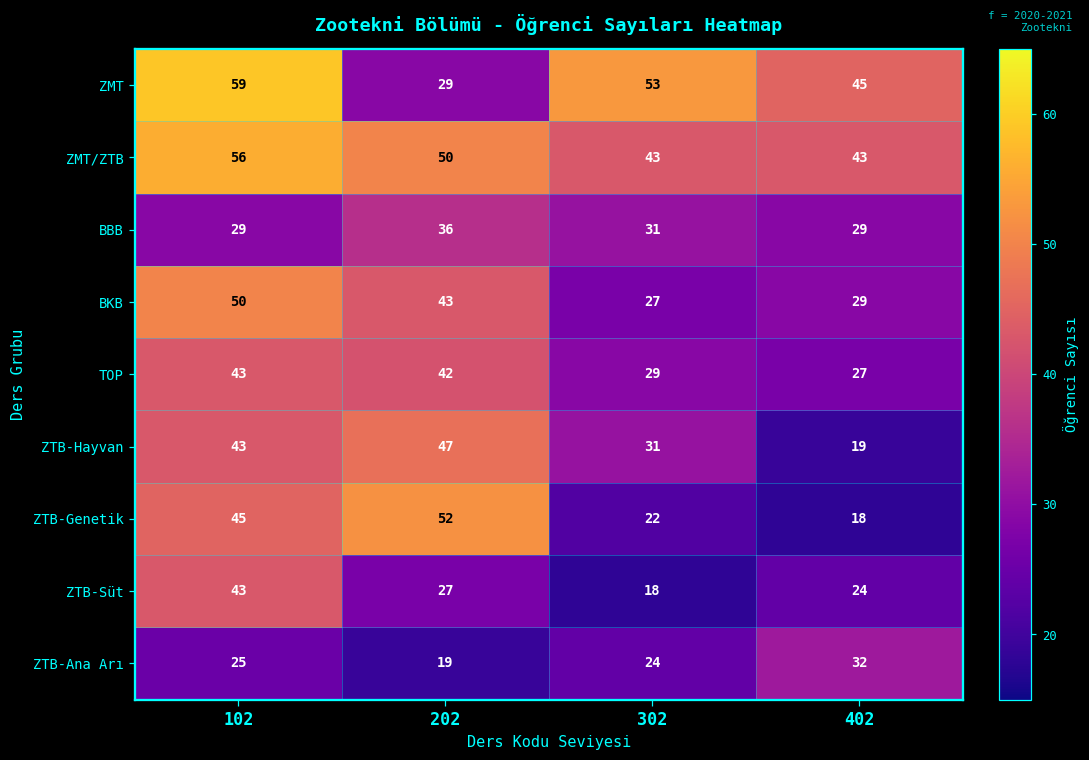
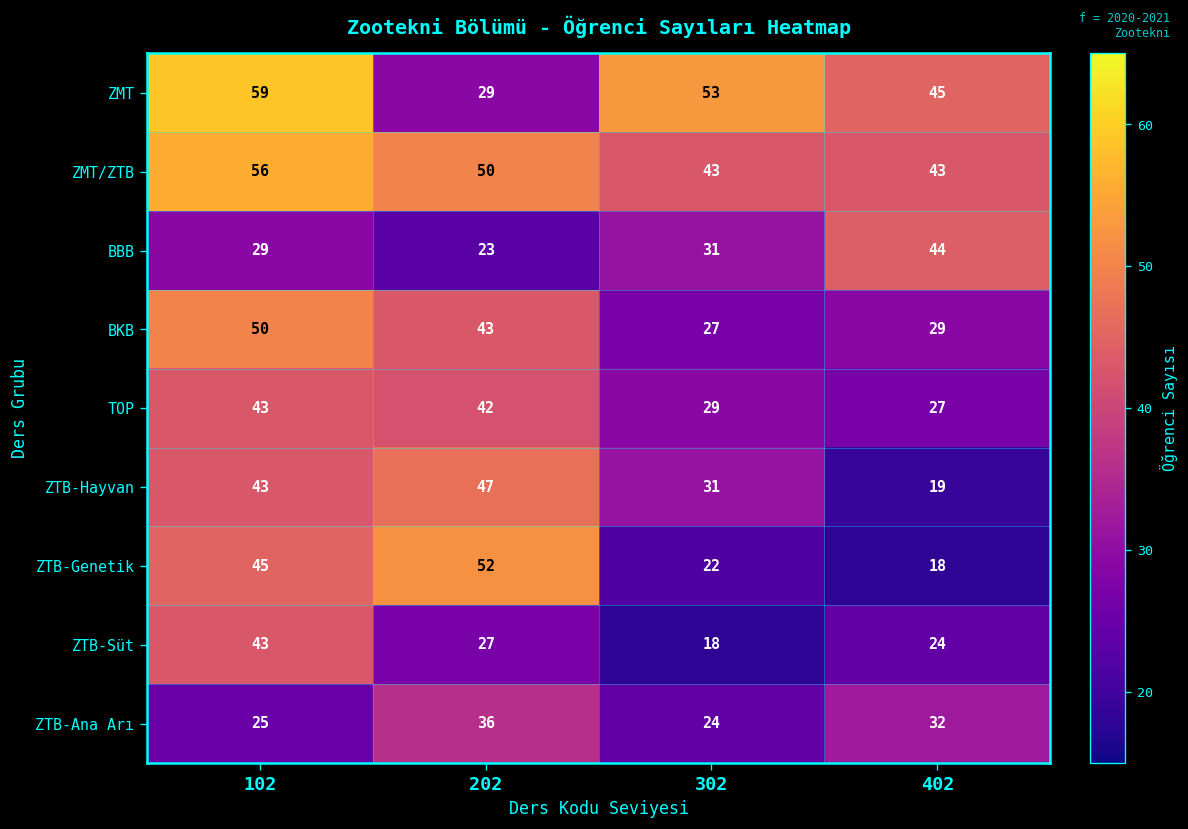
  {
    "ZMT": {
      "102": 59,
      "202": 29,
      "302": 53,
      "402": 45
    },
    "ZMT/ZTB": {
      "102": 56,
      "202": 50,
      "302": 43,
      "402": 43
    },
    "BBB": {
      "102": 29,
-     "202": 36,
+     "202": 23,
      "302": 31,
-     "402": 29
+     "402": 44
    },
    "BKB": {
      "102": 50,
      "202": 43,
      "302": 27,
      "402": 29
    },
    "TOP": {
      "102": 43,
      "202": 42,
      "302": 29,
      "402": 27
    },
    "ZTB-Hayvan": {
      "102": 43,
      "202": 47,
      "302": 31,
      "402": 19
    },
    "ZTB-Genetik": {
      "102": 45,
      "202": 52,
      "302": 22,
      "402": 18
    },
    "ZTB-Süt": {
      "102": 43,
      "202": 27,
      "302": 18,
      "402": 24
    },
    "ZTB-Ana Arı": {
      "102": 25,
-     "202": 19,
+     "202": 36,
      "302": 24,
      "402": 32
    }
  }
